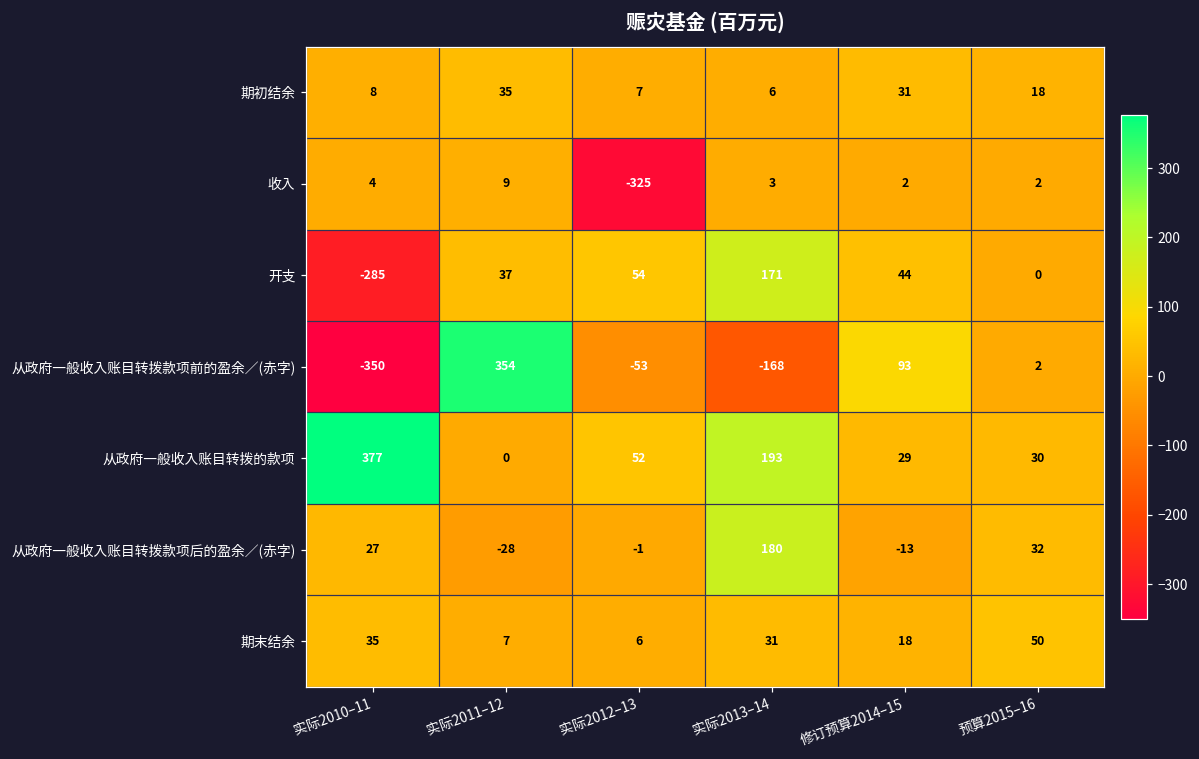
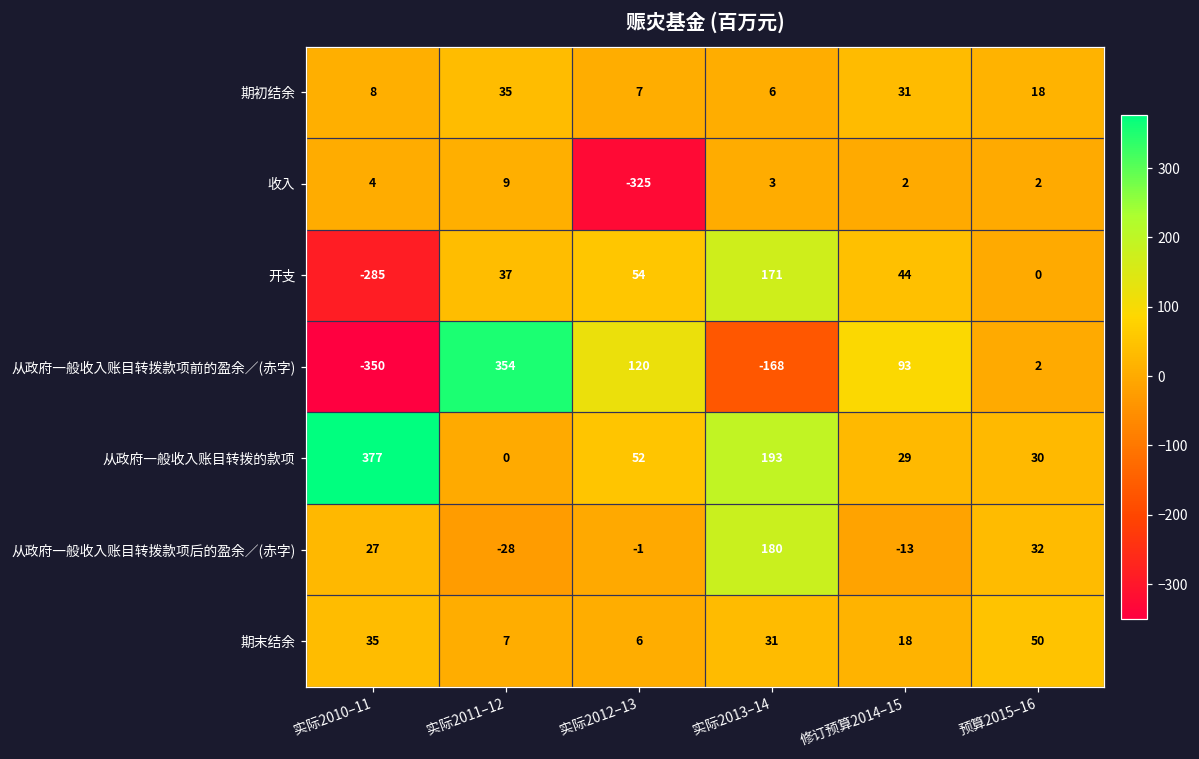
  {
    "期初结余": {
      "实际2010–11": 8,
      "实际2011–12": 35,
      "实际2012–13": 7,
      "实际2013–14": 6,
      "修订预算2014–15": 31,
      "预算2015–16": 18
    },
    "收入": {
      "实际2010–11": 4,
      "实际2011–12": 9,
      "实际2012–13": -325,
      "实际2013–14": 3,
      "修订预算2014–15": 2,
      "预算2015–16": 2
    },
    "开支": {
      "实际2010–11": -285,
      "实际2011–12": 37,
      "实际2012–13": 54,
      "实际2013–14": 171,
      "修订预算2014–15": 44,
      "预算2015–16": 0
    },
    "从政府一般收入账目转拨款项前的盈余／(赤字)": {
      "实际2010–11": -350,
      "实际2011–12": 354,
-     "实际2012–13": -53,
+     "实际2012–13": 120,
      "实际2013–14": -168,
      "修订预算2014–15": 93,
      "预算2015–16": 2
    },
    "从政府一般收入账目转拨的款项": {
      "实际2010–11": 377,
      "实际2011–12": 0,
      "实际2012–13": 52,
      "实际2013–14": 193,
      "修订预算2014–15": 29,
      "预算2015–16": 30
    },
    "从政府一般收入账目转拨款项后的盈余／(赤字)": {
      "实际2010–11": 27,
      "实际2011–12": -28,
      "实际2012–13": -1,
      "实际2013–14": 180,
      "修订预算2014–15": -13,
      "预算2015–16": 32
    },
    "期末结余": {
      "实际2010–11": 35,
      "实际2011–12": 7,
      "实际2012–13": 6,
      "实际2013–14": 31,
      "修订预算2014–15": 18,
      "预算2015–16": 50
    }
  }
